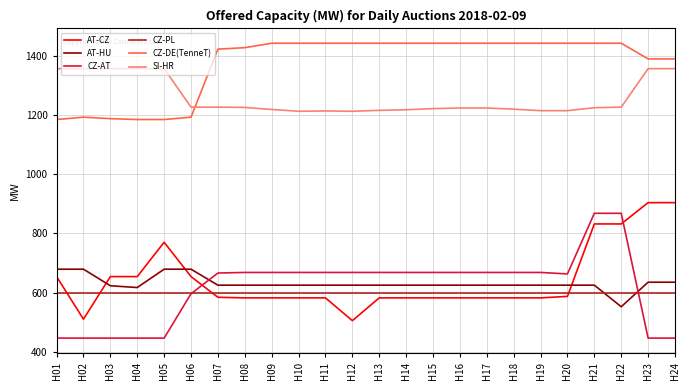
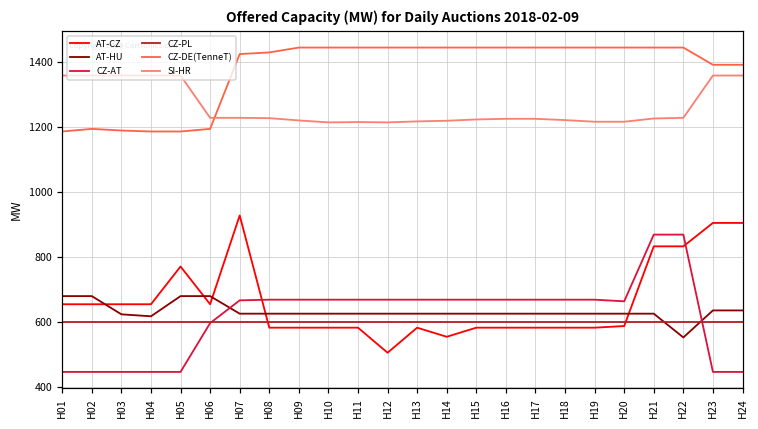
  {
    "AT-CZ": {
      "H01": 650,
-     "H02": 510,
+     "H02": 650,
      "H03": 650,
      "H04": 650,
      "H05": 770,
      "H06": 650,
-     "H07": 580,
+     "H07": 930,
      "H08": 580,
      "H09": 580,
      "H10": 580,
      "H11": 580,
      "H12": 510,
      "H13": 580,
-     "H14": 580,
+     "H14": 550,
      "H15": 580,
      "H16": 580,
      "H17": 580,
      "H18": 580,
      "H19": 580,
      "H20": 590,
      "H21": 830,
      "H22": 830,
      "H23": 900,
      "H24": 900
    },
    "AT-HU": {
      "H01": 680,
      "H02": 680,
      "H03": 620,
      "H04": 620,
      "H05": 680,
      "H06": 680,
      "H07": 630,
      "H08": 630,
      "H09": 630,
      "H10": 630,
      "H11": 630,
      "H12": 630,
      "H13": 630,
      "H14": 630,
      "H15": 630,
      "H16": 630,
      "H17": 630,
      "H18": 630,
      "H19": 630,
      "H20": 630,
      "H21": 630,
      "H22": 550,
      "H23": 640,
      "H24": 640
    }
  }
